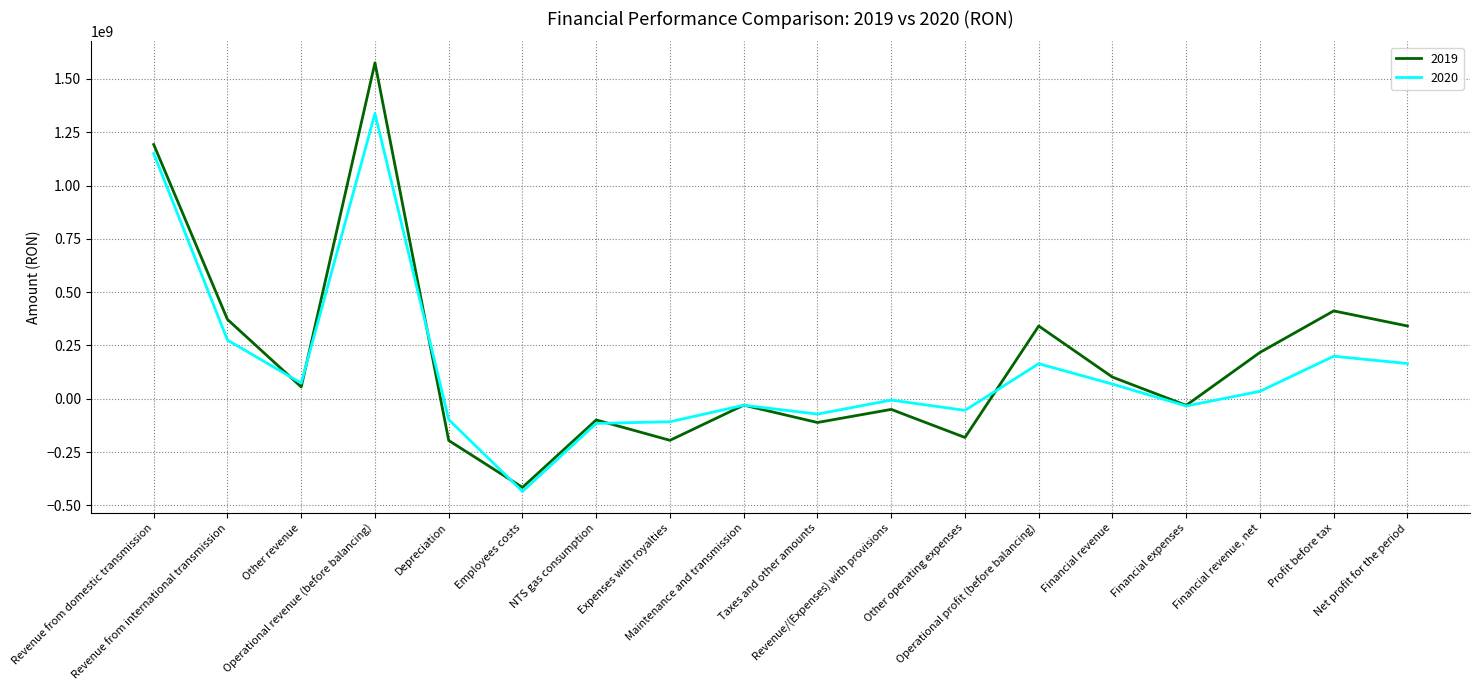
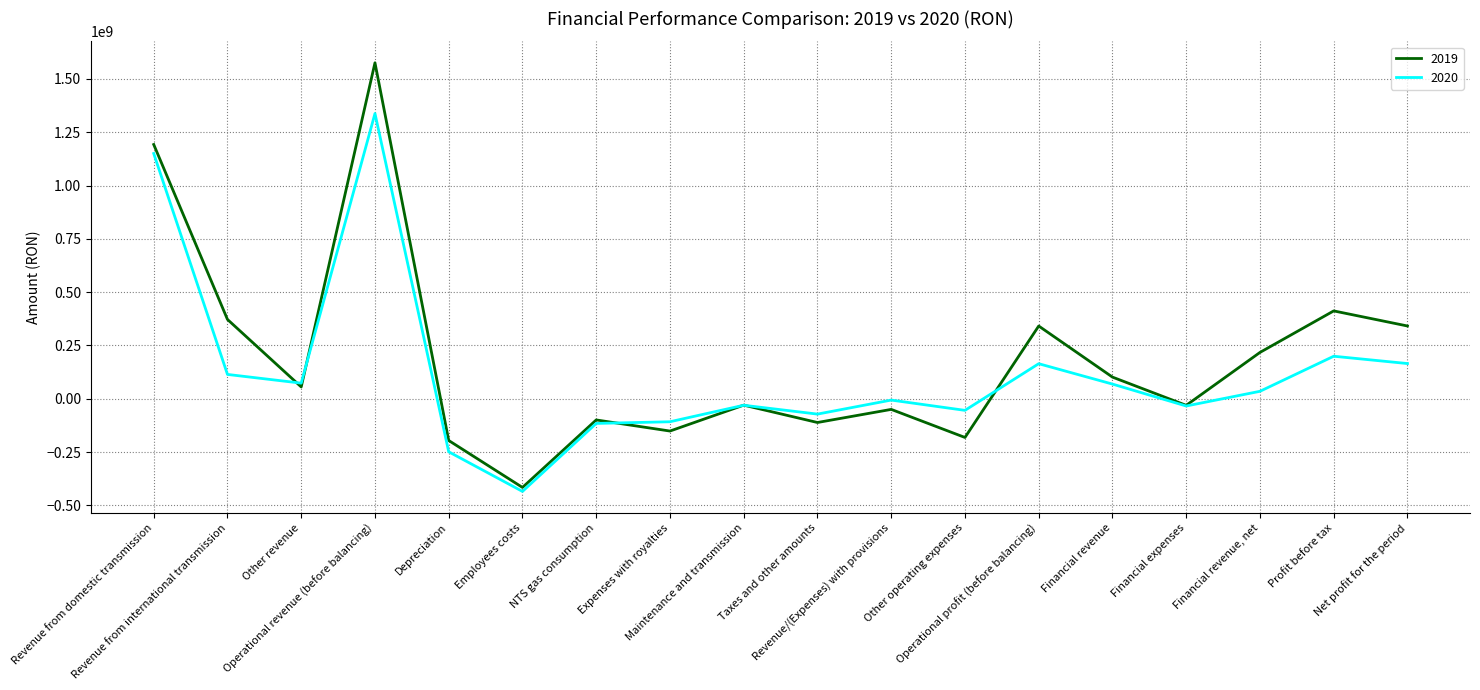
  {
    "2019": {
      "Revenue from domestic transmission": 1190000000,
      "Revenue from international transmission": 370000000,
      "Other revenue": 60000000,
      "Operational revenue (before balancing)": 1580000000,
      "Depreciation": -200000000,
      "Employees costs": -420000000,
      "NTS gas consumption": -100000000,
-     "Expenses with royalties": -190000000,
+     "Expenses with royalties": -150000000,
      "Taxes and other amounts": -110000000,
      "Revenue/(Expenses) with provisions": -50000000,
      "Other operating expenses": -180000000,
      "Operational profit (before balancing)": 340000000,
      "Financial revenue": 100000000,
      "Financial revenue, net": 220000000,
      "Profit before tax": 410000000,
      "Net profit for the period": 340000000
    },
    "2020": {
      "Revenue from domestic transmission": 1150000000,
-     "Revenue from international transmission": 280000000,
+     "Revenue from international transmission": 110000000,
      "Other revenue": 70000000,
      "Operational revenue (before balancing)": 1340000000,
-     "Depreciation": -100000000,
+     "Depreciation": -250000000,
      "Employees costs": -430000000,
      "NTS gas consumption": -120000000,
      "Expenses with royalties": -110000000,
      "Taxes and other amounts": -70000000,
      "Revenue/(Expenses) with provisions": -10000000,
      "Other operating expenses": -50000000,
      "Operational profit (before balancing)": 160000000,
      "Financial revenue": 70000000,
      "Financial revenue, net": 40000000,
      "Profit before tax": 200000000,
      "Net profit for the period": 170000000
    }
  }
